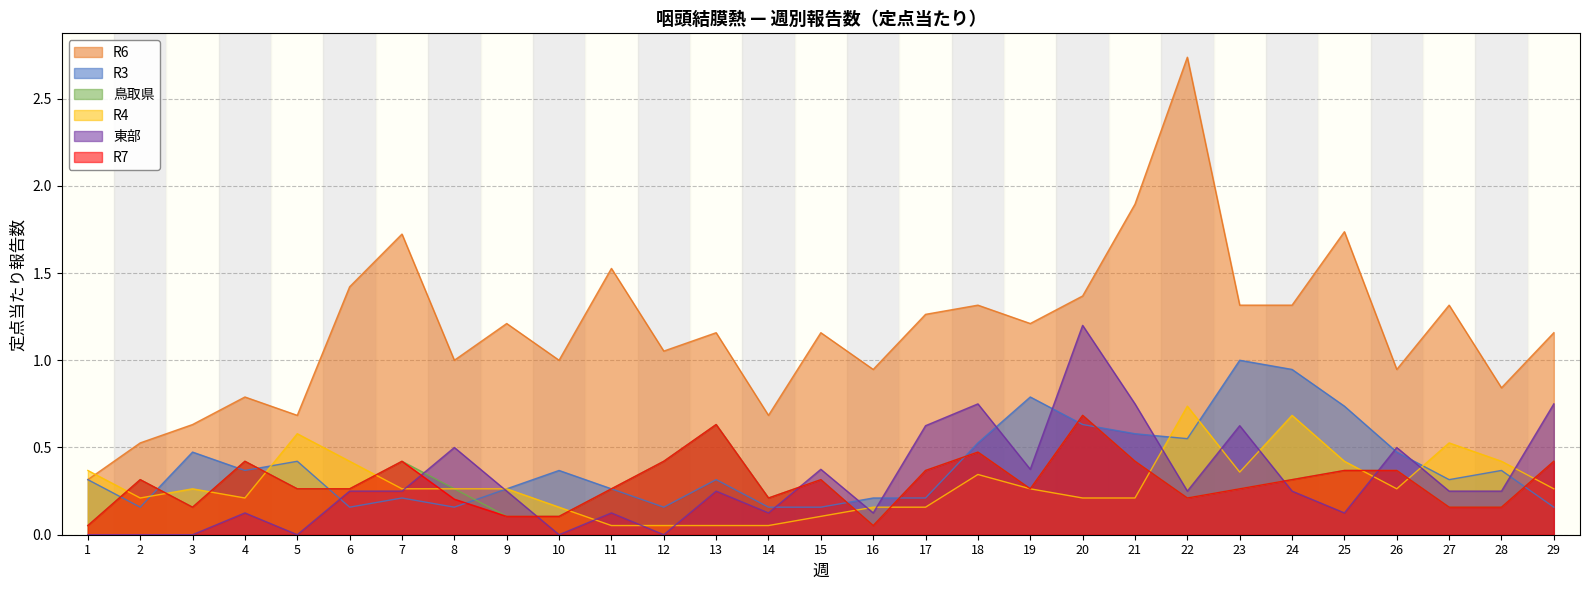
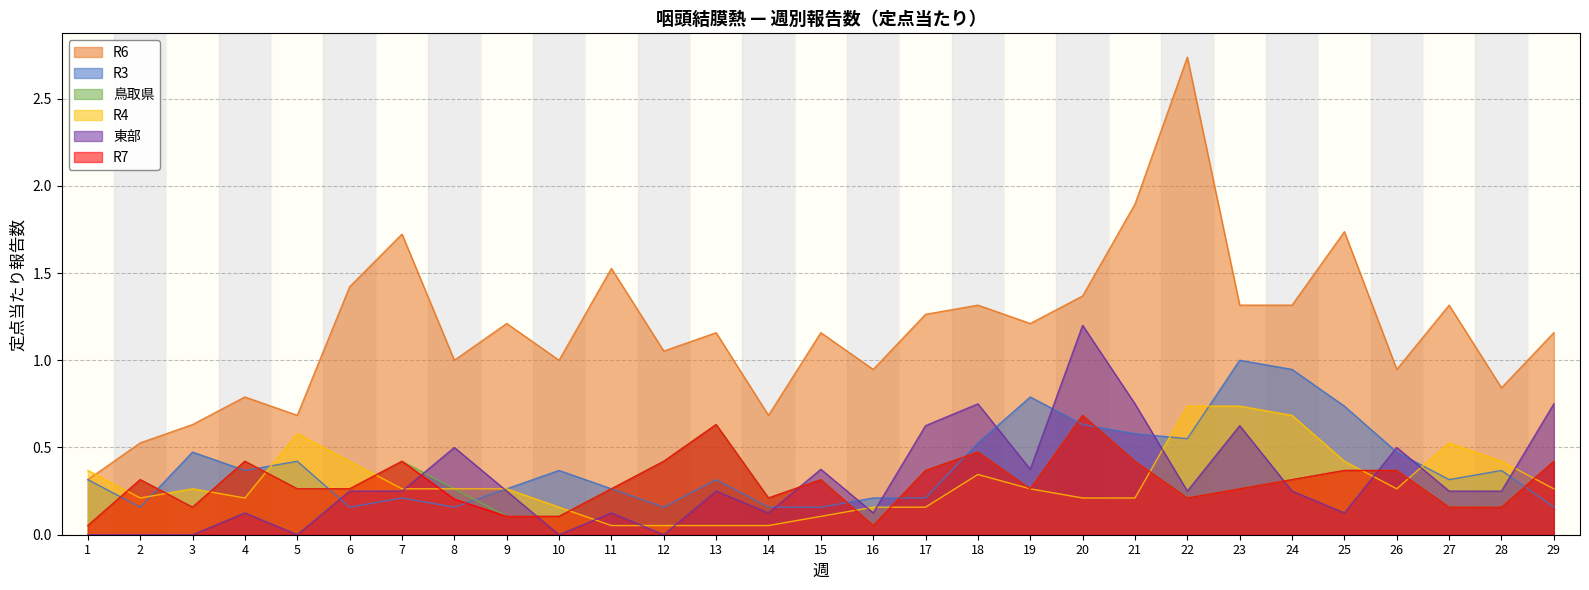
  {
    "R6": {
      "2": 0.53,
      "3": 0.63,
      "4": 0.79,
      "5": 0.68,
      "6": 1.42,
      "7": 1.72,
      "8": 1.00,
      "9": 1.21,
      "10": 1.00,
      "11": 1.53,
      "12": 1.05,
      "13": 1.16,
      "14": 0.68,
      "15": 1.16,
      "16": 0.95,
      "17": 1.26,
      "18": 1.32,
      "19": 1.21,
      "20": 1.37,
      "21": 1.89,
      "22": 2.74,
      "23": 1.32,
      "24": 1.32,
      "25": 1.74,
      "26": 0.95,
      "27": 1.32,
      "28": 0.84,
      "29": 1.16
    },
    "R3": {
      "2": 0.16,
      "3": 0.47,
      "4": 0.37,
      "5": 0.42,
      "6": 0.16,
      "7": 0.21,
      "8": 0.16,
      "10": 0.37,
      "12": 0.16,
      "13": 0.32,
      "14": 0.16,
      "15": 0.16,
      "16": 0.21,
      "17": 0.21,
      "18": 0.53,
      "19": 0.79,
      "20": 0.63,
      "21": 0.58,
      "22": 0.55,
      "23": 1.00,
      "24": 0.95,
      "25": 0.74,
      "26": 0.47,
      "27": 0.32,
      "28": 0.37,
      "29": 0.16
    },
    "R4": {
      "1": 0.37,
      "2": 0.21,
      "3": 0.26,
      "4": 0.21,
      "5": 0.58,
      "6": 0.42,
      "10": 0.16,
      "11": 0.05,
      "12": 0.05,
      "13": 0.05,
      "14": 0.05,
      "15": 0.11,
      "16": 0.16,
      "17": 0.16,
      "18": 0.35,
      "20": 0.21,
      "21": 0.21,
      "22": 0.74,
-     "23": 0.36,
+     "23": 0.74,
      "24": 0.68,
      "25": 0.42,
      "26": 0.26,
      "27": 0.53,
      "28": 0.42,
      "29": 0.26
    },
    "東部": {
      "1": 0.00,
      "2": 0.00,
      "3": 0.00,
      "4": 0.13,
      "5": 0.00,
      "8": 0.50,
      "10": 0.00,
      "11": 0.13,
      "12": 0.00,
      "13": 0.25,
      "14": 0.13,
      "15": 0.38,
      "16": 0.13,
      "17": 0.63,
      "18": 0.75,
      "19": 0.38,
      "20": 1.20,
      "21": 0.75,
      "22": 0.25,
      "23": 0.63,
      "24": 0.25,
      "25": 0.13,
      "26": 0.50,
      "27": 0.25,
      "28": 0.25,
      "29": 0.75
    },
    "R7": {
      "8": 0.20
    }
  }
